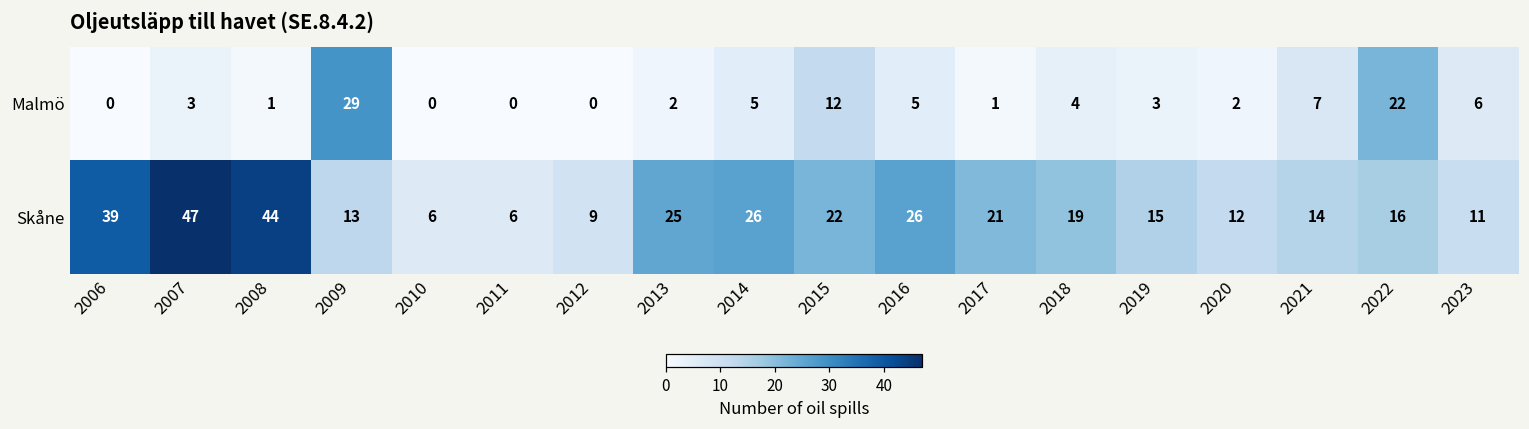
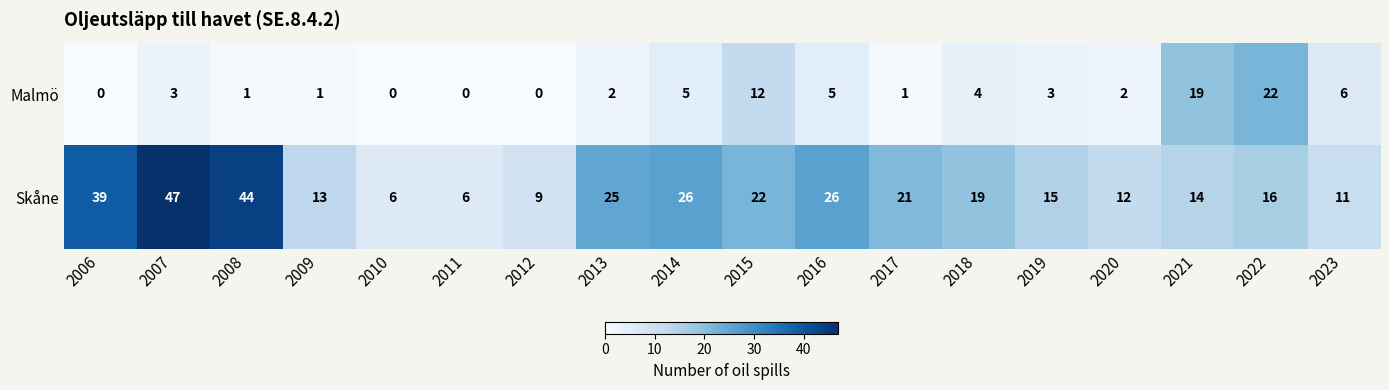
  {
    "Malmö": {
      "2006": 0,
      "2007": 3,
      "2008": 1,
-     "2009": 29,
+     "2009": 1,
      "2010": 0,
      "2011": 0,
      "2012": 0,
      "2013": 2,
      "2014": 5,
      "2015": 12,
      "2016": 5,
      "2017": 1,
      "2018": 4,
      "2019": 3,
      "2020": 2,
-     "2021": 7,
+     "2021": 19,
      "2022": 22,
      "2023": 6
    },
    "Skåne": {
      "2006": 39,
      "2007": 47,
      "2008": 44,
      "2009": 13,
      "2010": 6,
      "2011": 6,
      "2012": 9,
      "2013": 25,
      "2014": 26,
      "2015": 22,
      "2016": 26,
      "2017": 21,
      "2018": 19,
      "2019": 15,
      "2020": 12,
      "2021": 14,
      "2022": 16,
      "2023": 11
    }
  }
